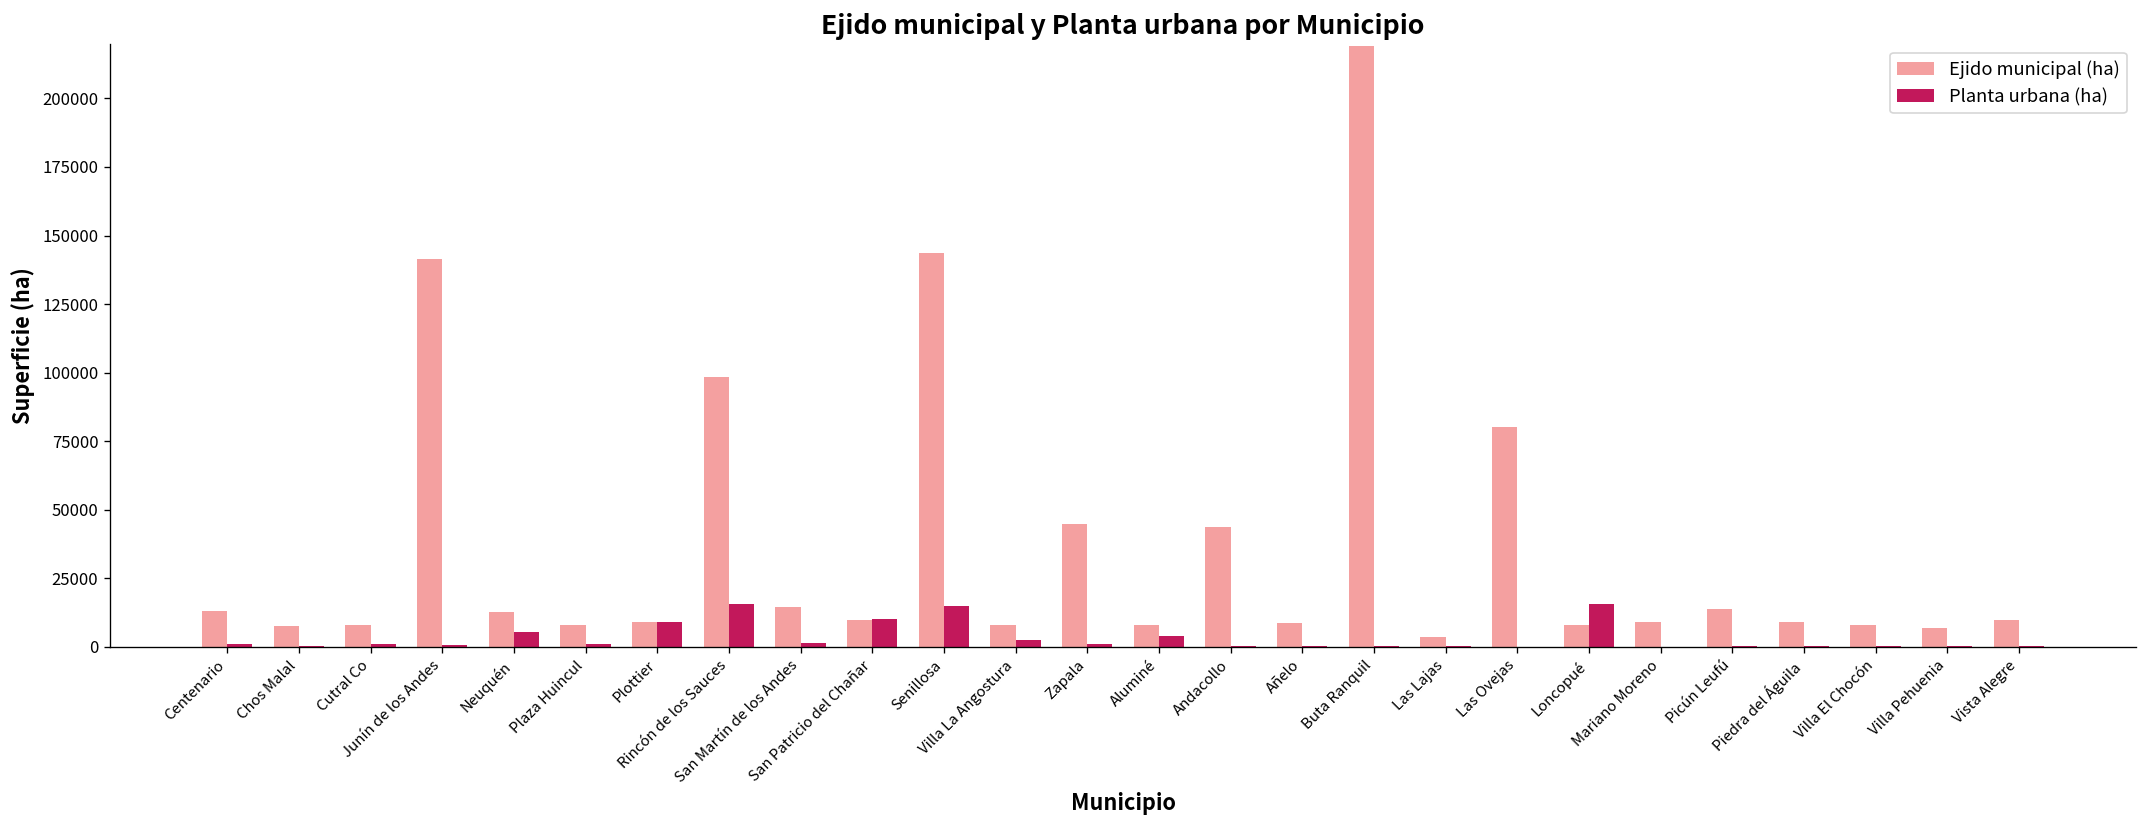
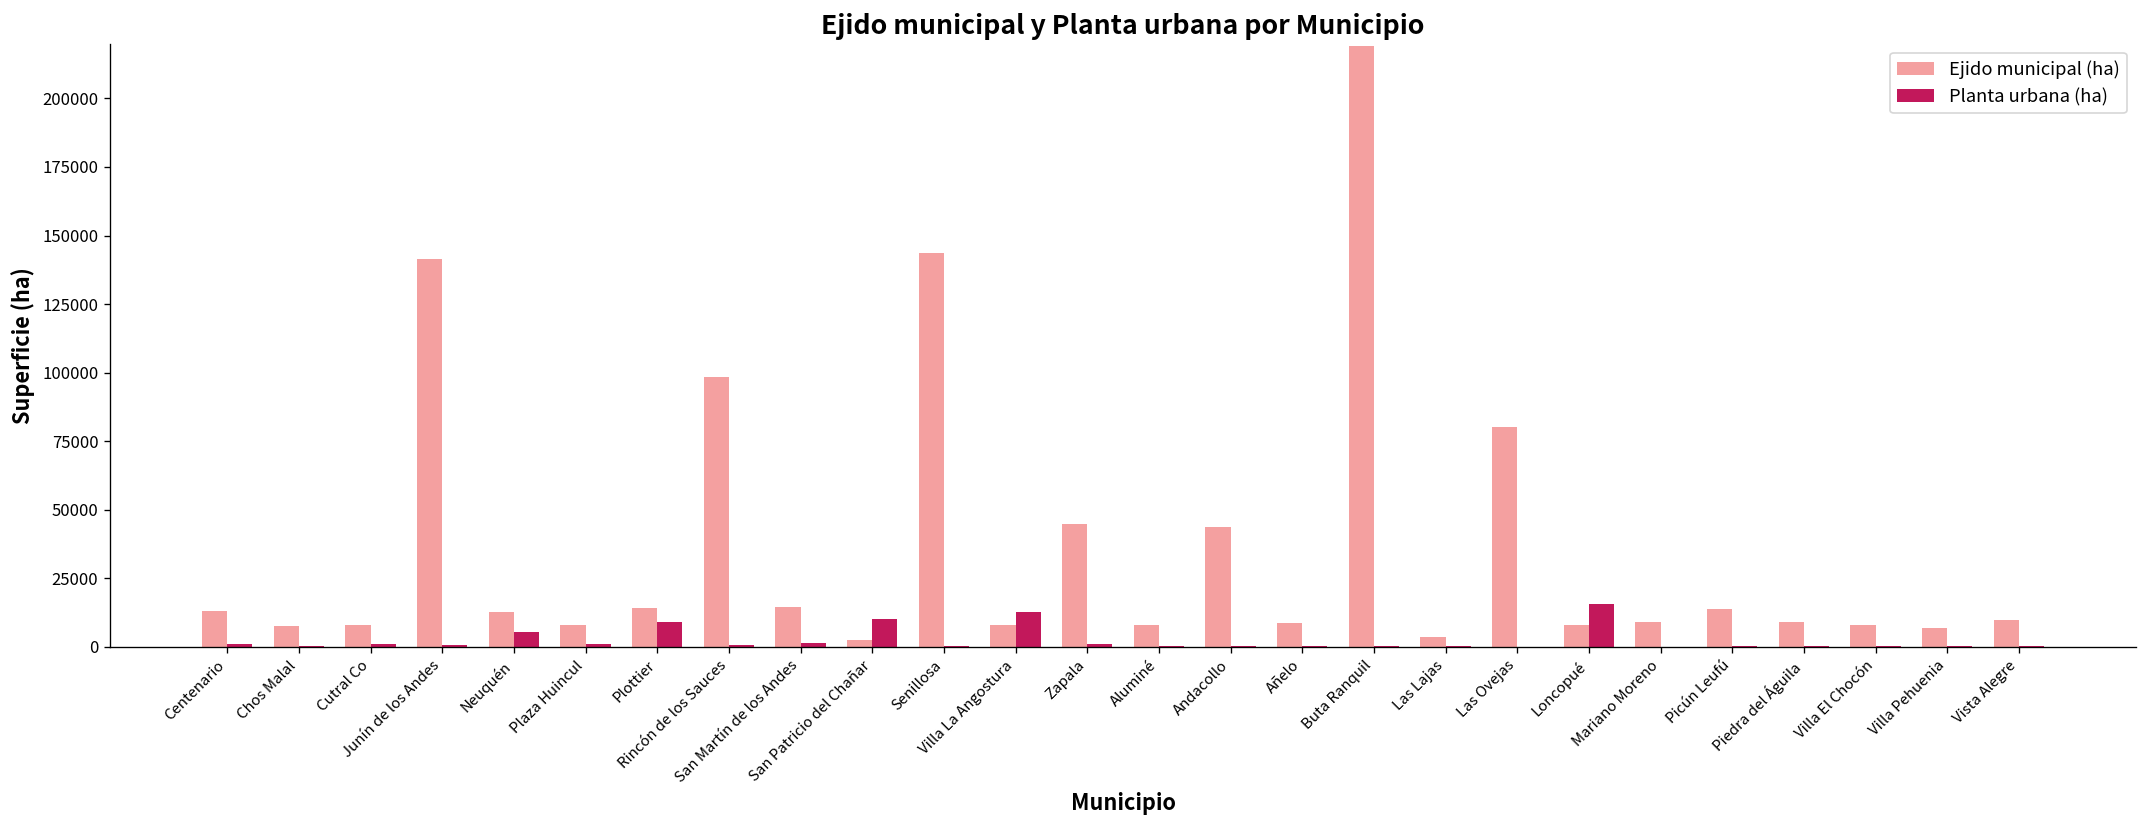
  {
    "Ejido municipal (ha)": {
      "Centenario": 13000,
      "Chos Malal": 8000,
      "Cutral Co": 8000,
      "Junín de los Andes": 142000,
      "Neuquén": 13000,
      "Plaza Huincul": 8000,
-     "Plottier": 9000,
+     "Plottier": 14000,
      "Rincón de los Sauces": 98000,
      "San Martín de los Andes": 14000,
-     "San Patricio del Chañar": 10000,
+     "San Patricio del Chañar": 2000,
      "Senillosa": 144000,
      "Villa La Angostura": 8000,
      "Zapala": 45000,
      "Aluminé": 8000,
      "Andacollo": 44000,
      "Añelo": 9000,
      "Buta Ranquil": 219000,
      "Las Lajas": 4000,
      "Las Ovejas": 80000,
      "Loncopué": 8000,
      "Mariano Moreno": 9000,
      "Picún Leufú": 14000,
      "Piedra del Águila": 9000,
      "Villa El Chocón": 8000,
      "Villa Pehuenia": 7000,
      "Vista Alegre": 10000
    },
    "Planta urbana (ha)": {
      "Centenario": 1000,
      "Neuquén": 5000,
      "Plottier": 9000,
-     "Rincón de los Sauces": 15000,
+     "Rincón de los Sauces": 1000,
      "San Martín de los Andes": 1000,
      "San Patricio del Chañar": 10000,
-     "Senillosa": 15000,
-     "Villa La Angostura": 2000,
-     "Aluminé": 4000,
+     "Senillosa": 0,
+     "Villa La Angostura": 13000,
+     "Aluminé": 0,
      "Loncopué": 16000
    }
  }
